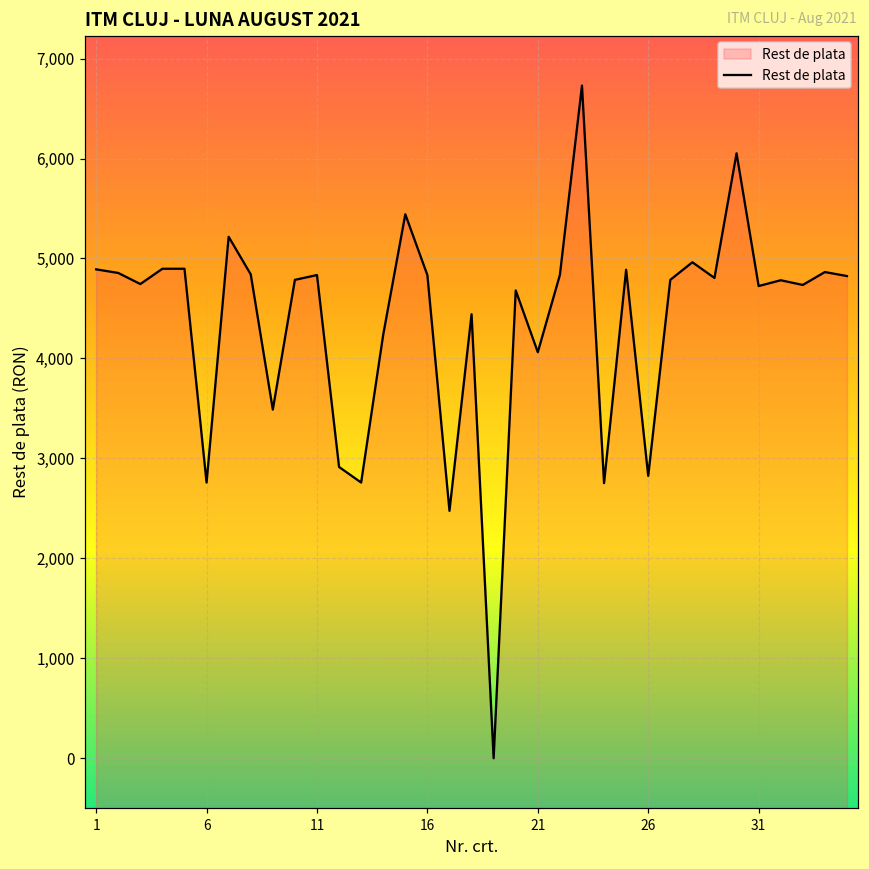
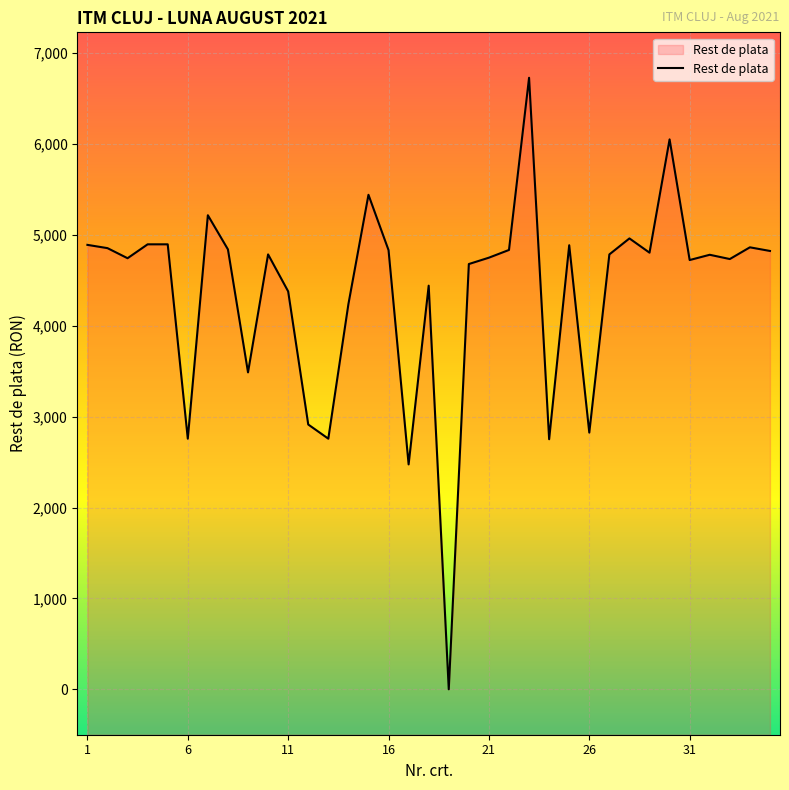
  {
    "1": "4,900",
    "6": "2,800",
-   "11": "4,800",
+   "11": "4,400",
    "16": "4,800",
-   "21": "4,100",
+   "21": "4,800",
    "26": "2,800",
    "31": "4,700"
  }
